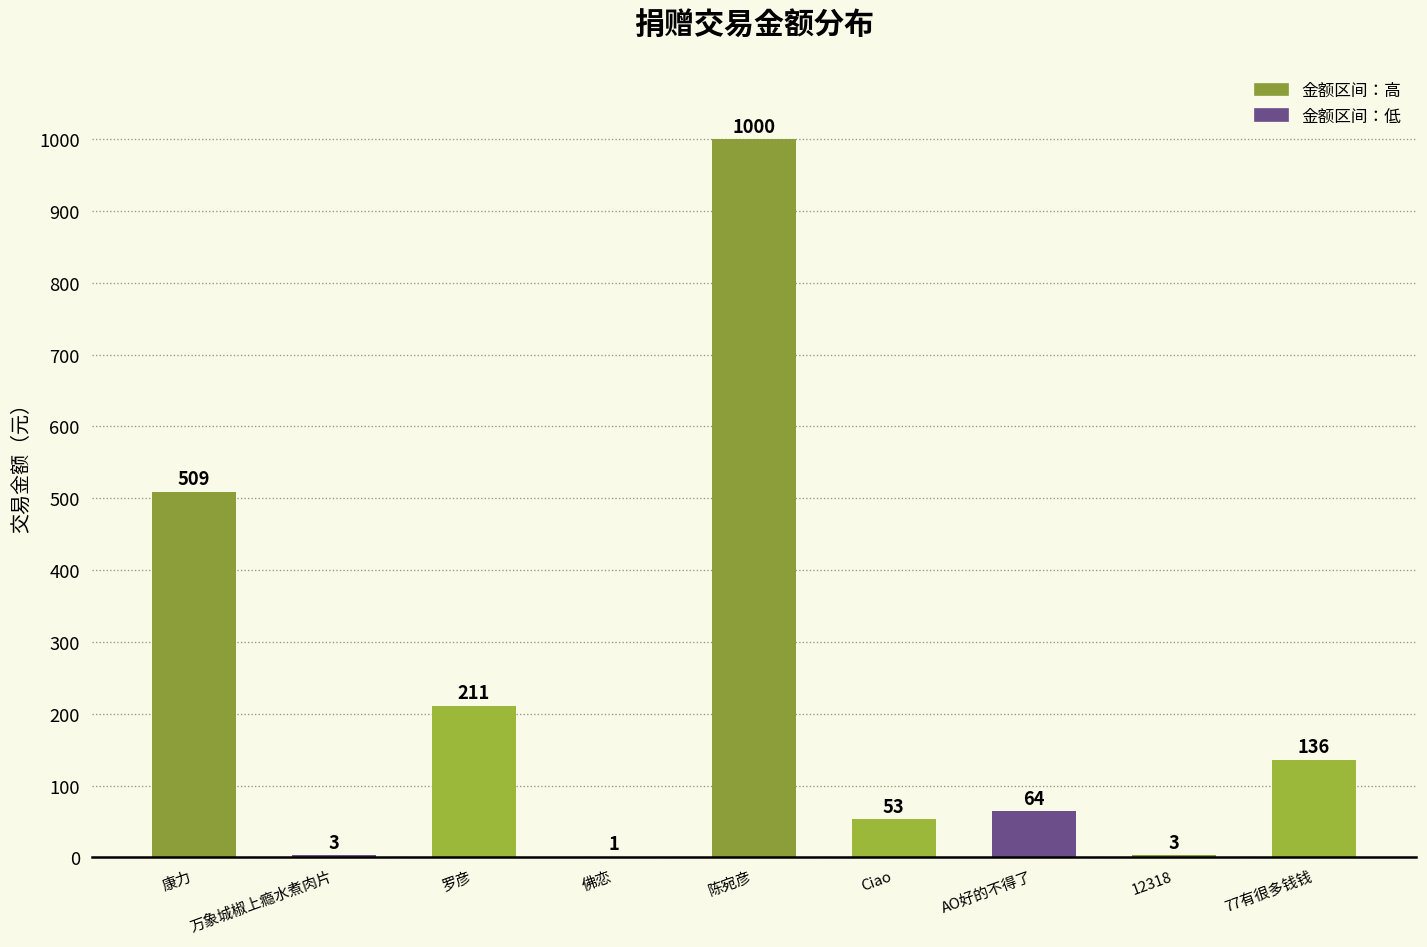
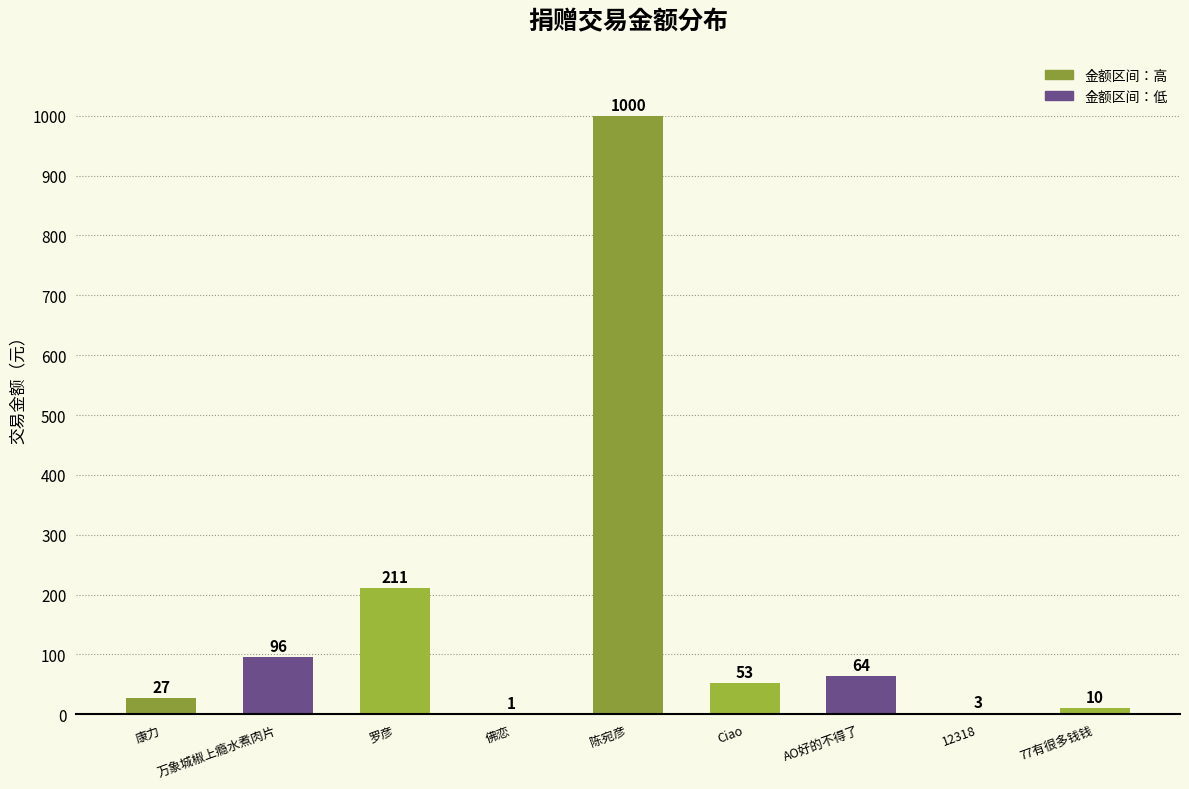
  {
-   "康力": 509,
-   "万象城椒上瘾水煮肉片": 3,
+   "康力": 27,
+   "万象城椒上瘾水煮肉片": 96,
    "罗彦": 211,
    "佛恋": 1,
    "陈宛彦": 1000,
    "Ciao": 53,
    "AO好的不得了": 64,
    "12318": 3,
-   "77有很多钱钱": 136
+   "77有很多钱钱": 10
  }
